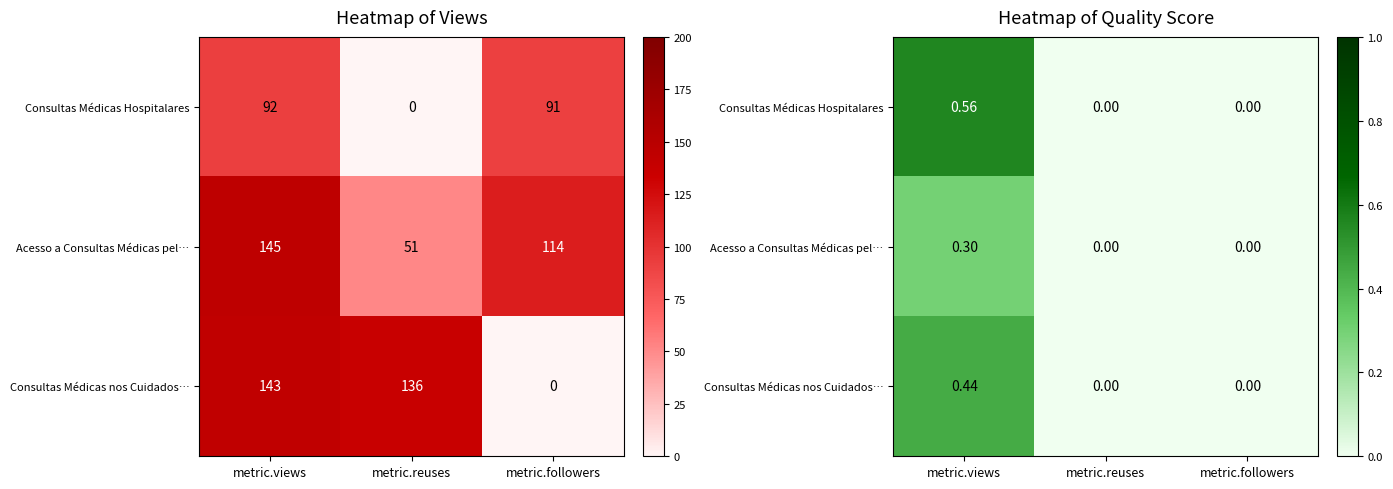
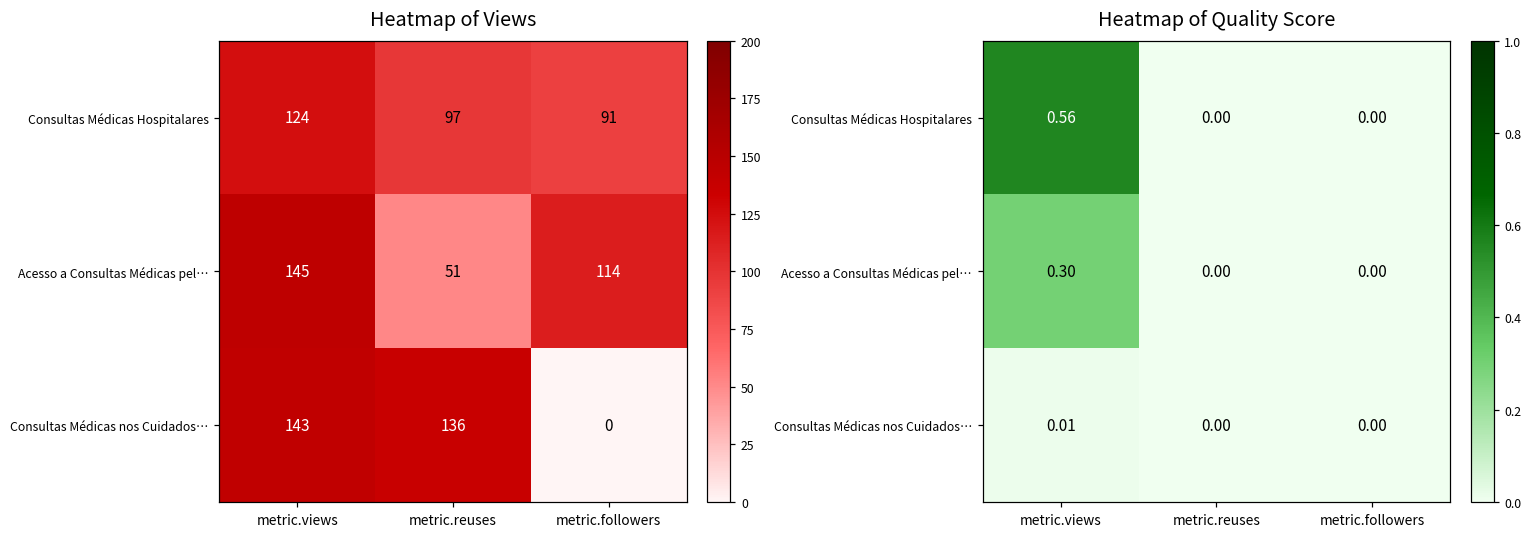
  {
    "Heatmap of Views": {
      "Consultas Médicas Hospitalares": {
-       "metric.views": 92,
-       "metric.reuses": 0,
+       "metric.views": 124,
+       "metric.reuses": 97,
        "metric.followers": 91
      },
      "Acesso a Consultas Médicas pel…": {
        "metric.views": 145,
        "metric.reuses": 51,
        "metric.followers": 114
      },
      "Consultas Médicas nos Cuidados…": {
        "metric.views": 143,
        "metric.reuses": 136,
        "metric.followers": 0
      }
    },
    "Heatmap of Quality Score": {
      "Consultas Médicas Hospitalares": {
        "metric.views": 0.56,
        "metric.reuses": 0.00,
        "metric.followers": 0.00
      },
      "Acesso a Consultas Médicas pel…": {
        "metric.views": 0.30,
        "metric.reuses": 0.00,
        "metric.followers": 0.00
      },
      "Consultas Médicas nos Cuidados…": {
-       "metric.views": 0.44,
+       "metric.views": 0.01,
        "metric.reuses": 0.00,
        "metric.followers": 0.00
      }
    }
  }
